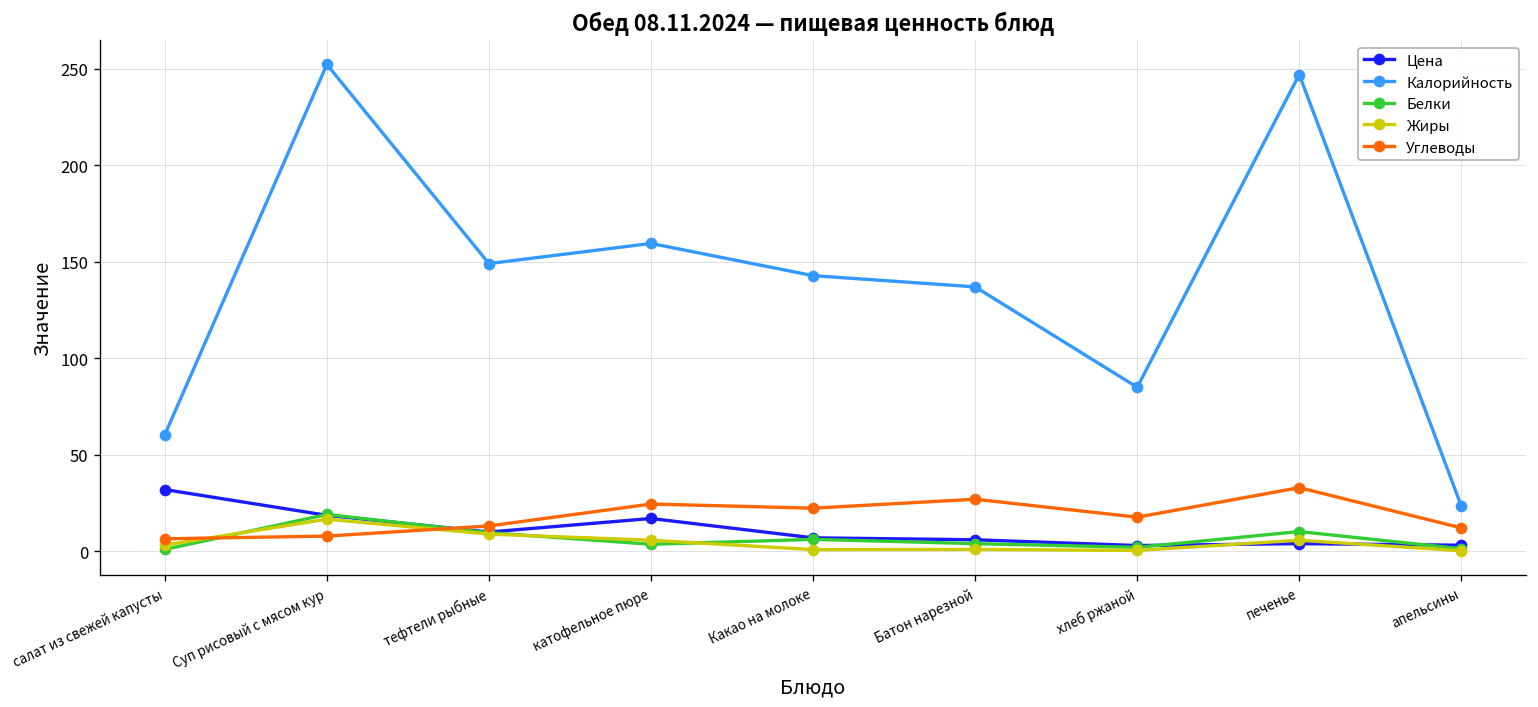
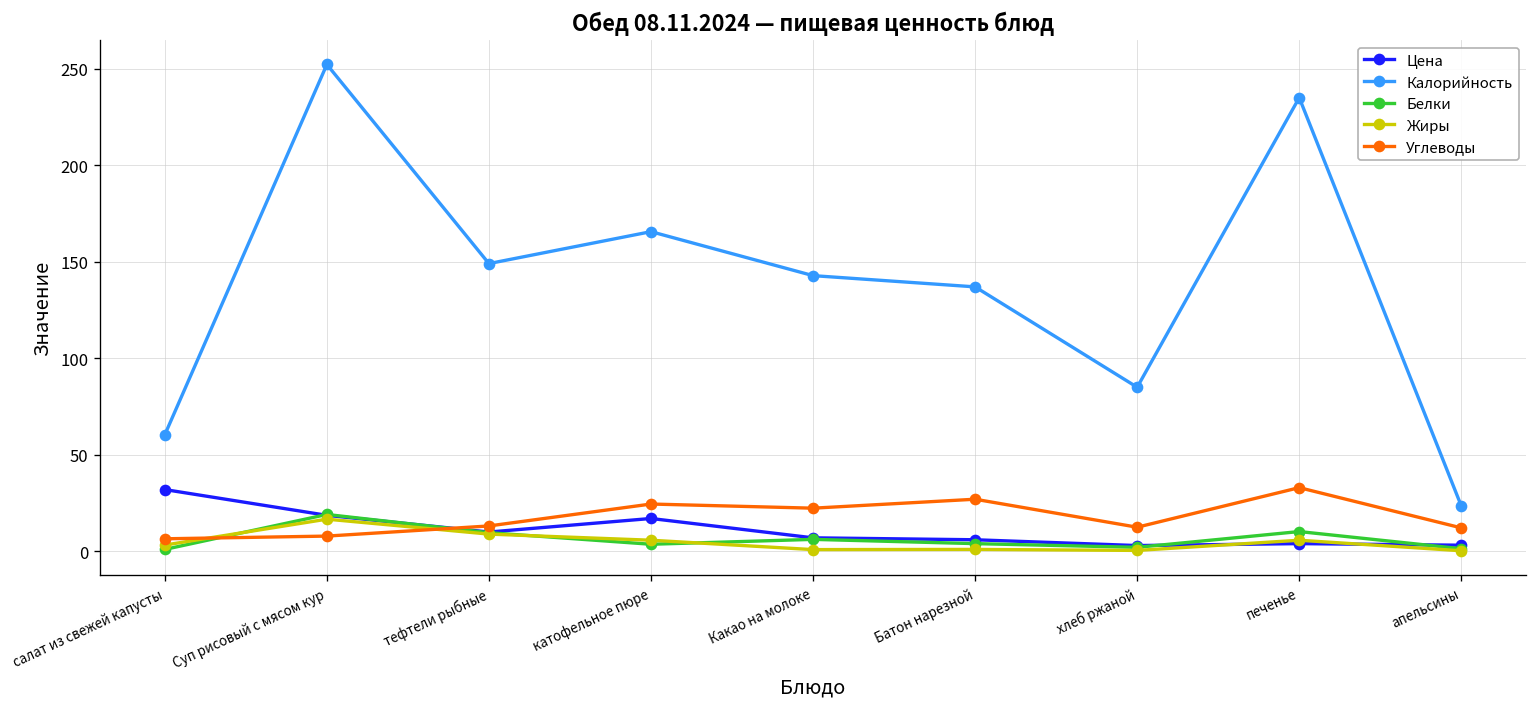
  {
    "Цена": {
      "салат из свежей капусты": 32,
      "катофельное пюре": 17,
      "Батон нарезной": 6,
      "печенье": 4,
      "апельсины": 3
    },
    "Калорийность": {
      "салат из свежей капусты": 60,
      "Суп рисовый с мясом кур": 252,
      "тефтели рыбные": 149,
-     "катофельное пюре": 160,
+     "катофельное пюре": 166,
      "Какао на молоке": 143,
      "Батон нарезной": 137,
      "хлеб ржаной": 85,
-     "печенье": 247,
+     "печенье": 235,
      "апельсины": 24
    },
    "Белки": {
      "салат из свежей капусты": 1,
      "катофельное пюре": 4,
      "Батон нарезной": 4,
      "печенье": 10
    },
    "Жиры": {
      "салат из свежей капусты": 3,
      "Суп рисовый с мясом кур": 17,
      "катофельное пюре": 6,
      "Какао на молоке": 1,
      "Батон нарезной": 1,
      "хлеб ржаной": 0,
      "печенье": 6
    },
    "Углеводы": {
      "салат из свежей капусты": 7,
      "Суп рисовый с мясом кур": 8,
      "тефтели рыбные": 13,
      "катофельное пюре": 25,
      "Какао на молоке": 22,
      "Батон нарезной": 27,
-     "хлеб ржаной": 18,
+     "хлеб ржаной": 13,
      "печенье": 33,
      "апельсины": 12
    }
  }
